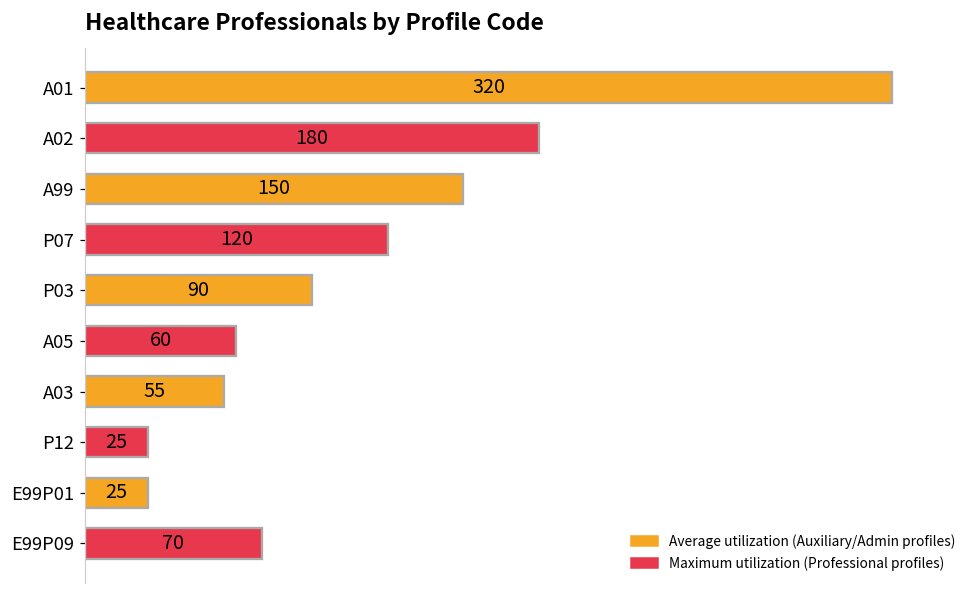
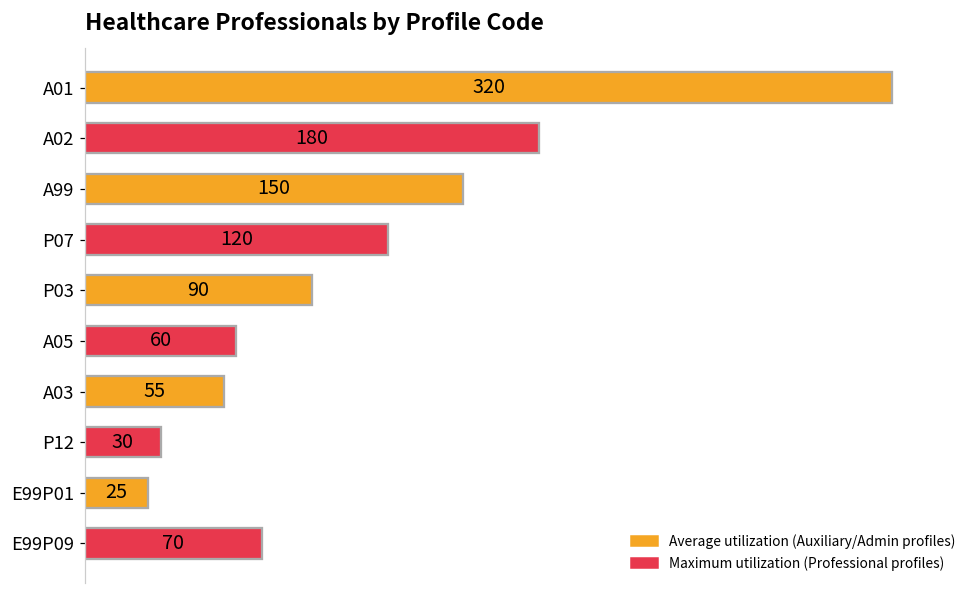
  {
    "A01": 320,
    "A02": 180,
    "A99": 150,
    "P07": 120,
    "P03": 90,
    "A05": 60,
    "A03": 55,
-   "P12": 25,
+   "P12": 30,
    "E99P01": 25,
    "E99P09": 70
  }
